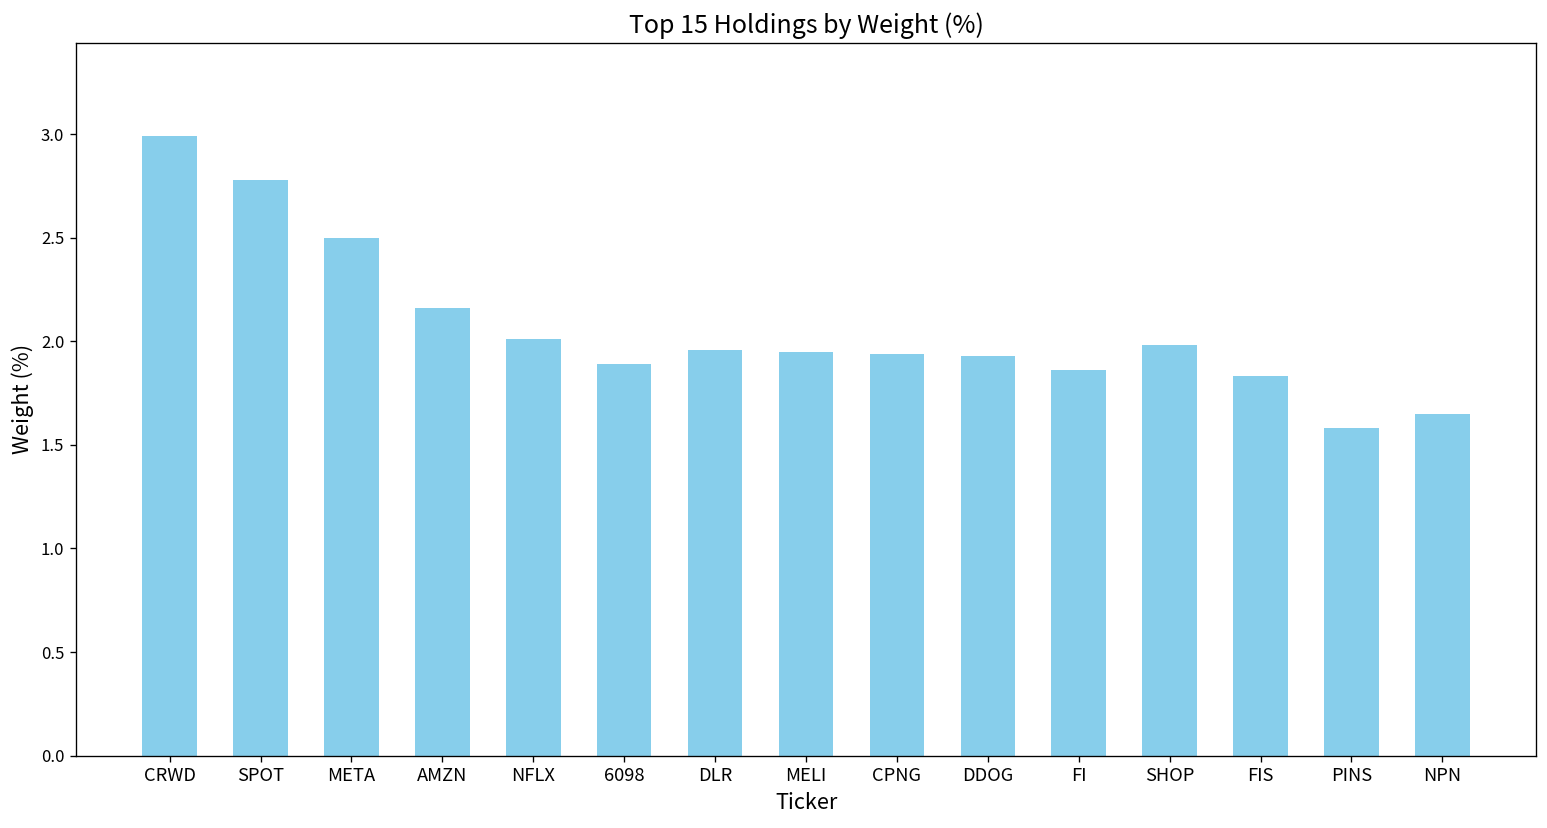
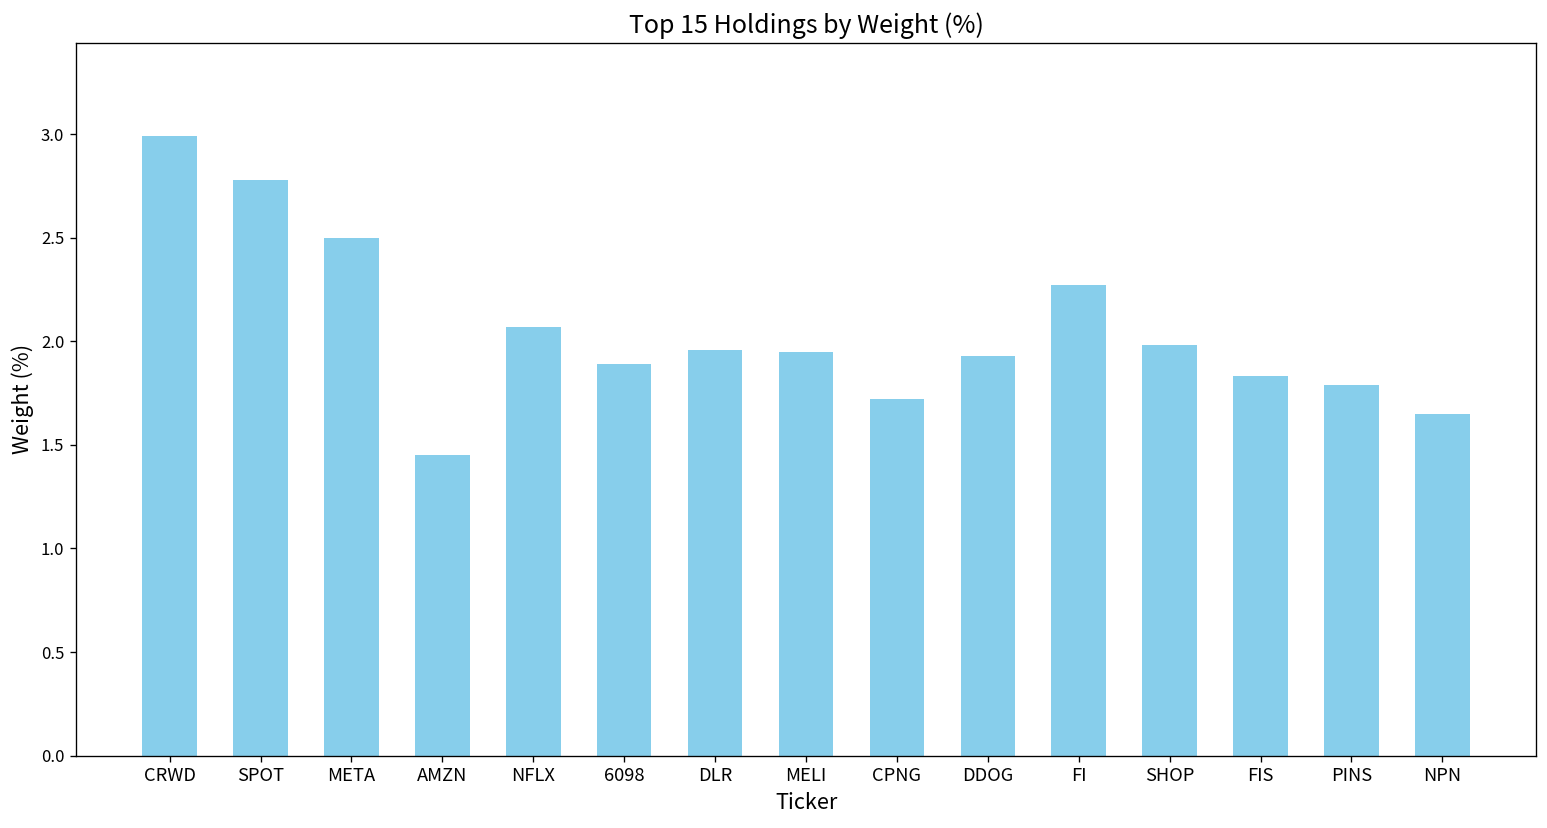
  {
    "CRWD": 2.99,
    "SPOT": 2.78,
    "META": 2.50,
-   "AMZN": 2.16,
-   "NFLX": 2.01,
+   "AMZN": 1.45,
+   "NFLX": 2.07,
    "6098": 1.89,
    "DLR": 1.96,
    "MELI": 1.95,
-   "CPNG": 1.94,
+   "CPNG": 1.72,
    "DDOG": 1.93,
-   "FI": 1.86,
+   "FI": 2.27,
    "SHOP": 1.98,
    "FIS": 1.83,
-   "PINS": 1.58,
+   "PINS": 1.79,
    "NPN": 1.65
  }
